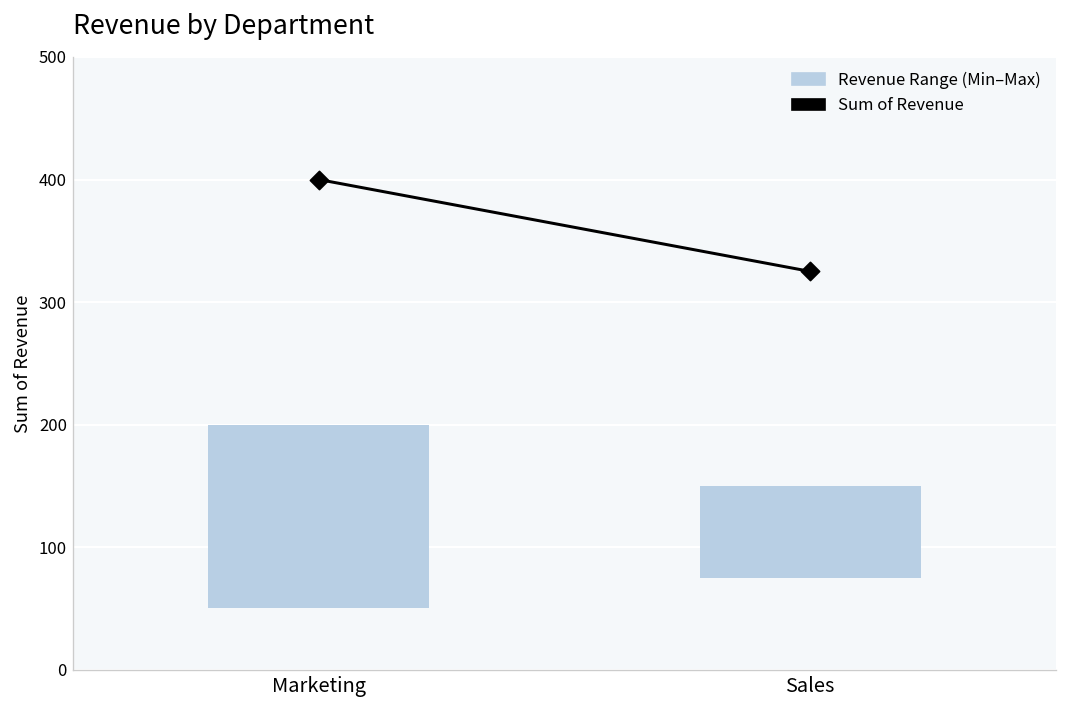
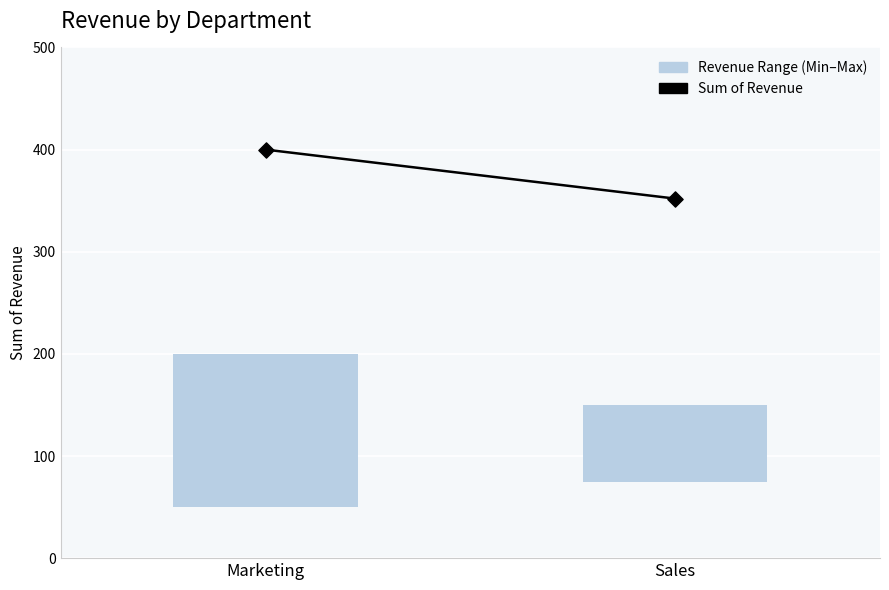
  {
    "Sum of Revenue": {
      "Marketing": 400,
-     "Sales": 325
+     "Sales": 352
    }
  }
